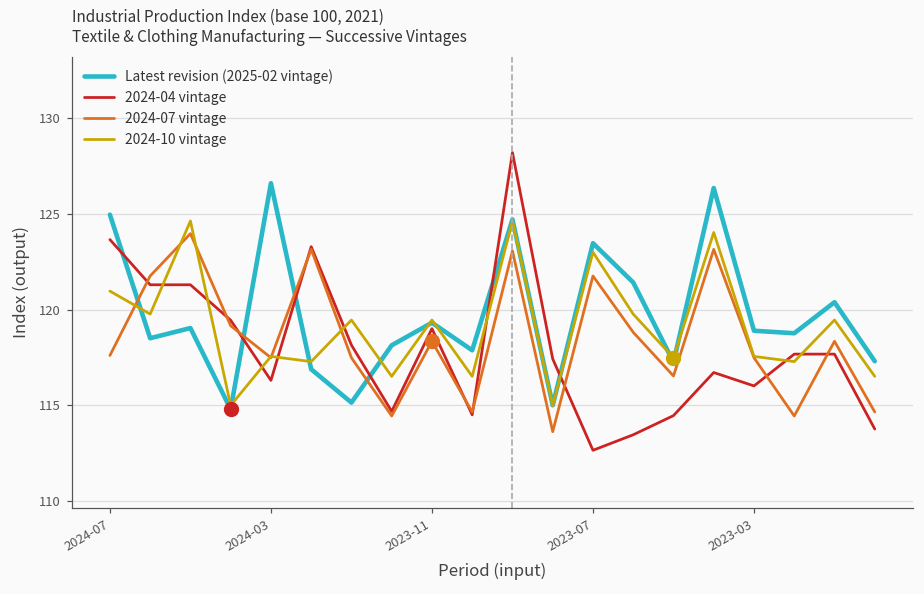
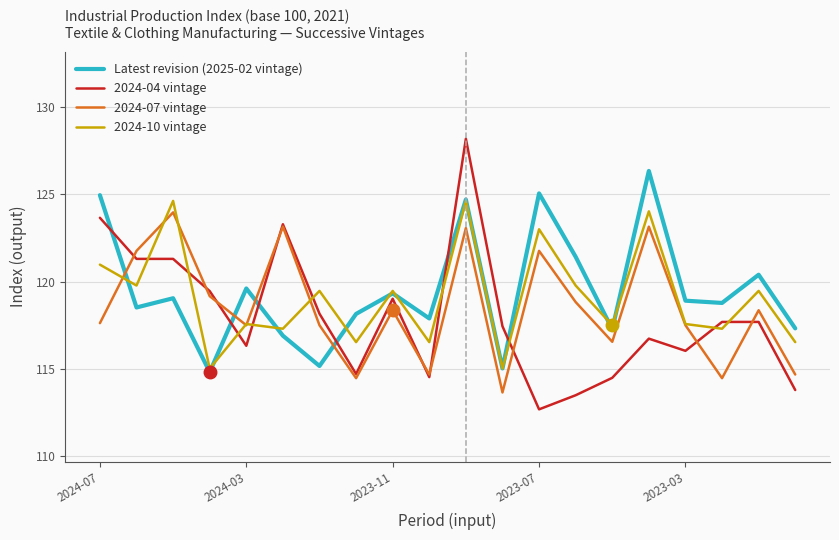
  {
    "Latest revision (2025-02 vintage)": {
      "2024-07": 125.0,
-     "2024-03": 126.6,
-     "2023-07": 123.5,
+     "2024-03": 119.6,
+     "2023-07": 125.1,
      "2023-03": 118.9
    }
  }
